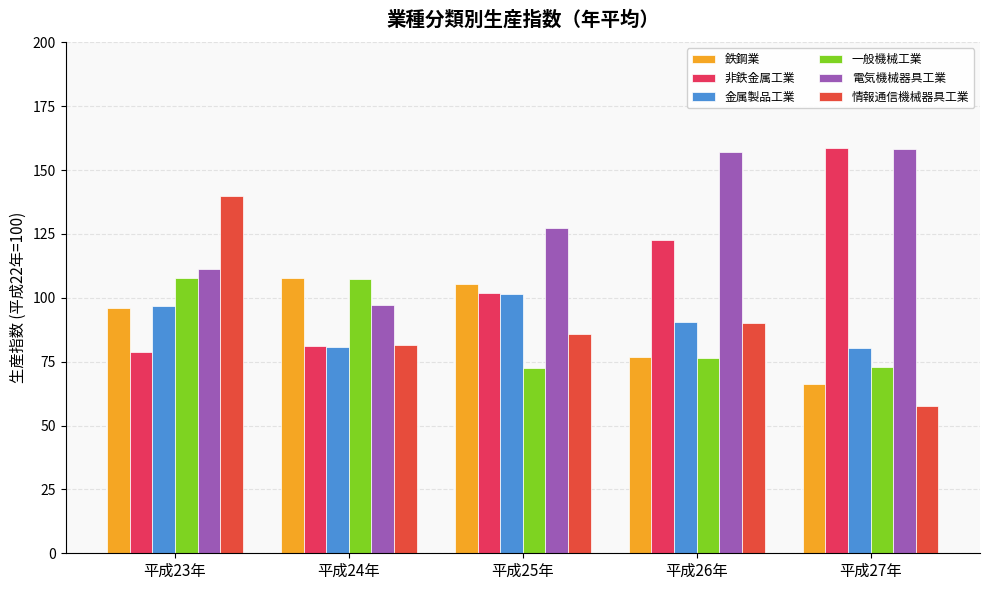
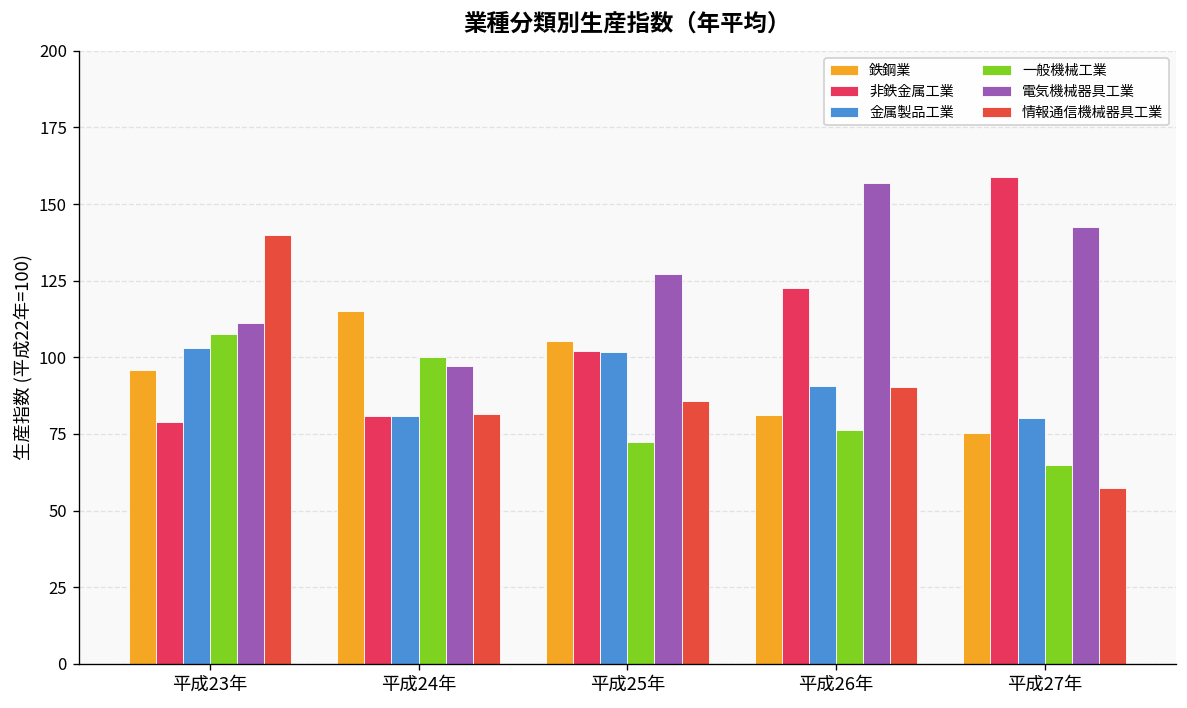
  {
    "鉄鋼業": {
      "平成23年": 96,
-     "平成24年": 108,
+     "平成24年": 115,
      "平成25年": 105,
-     "平成26年": 77,
-     "平成27年": 66
+     "平成26年": 81,
+     "平成27年": 75
    },
    "金属製品工業": {
-     "平成23年": 97,
+     "平成23年": 103,
      "平成24年": 81,
      "平成25年": 102,
      "平成26年": 91,
      "平成27年": 80
    },
    "一般機械工業": {
      "平成23年": 108,
-     "平成24年": 107,
+     "平成24年": 100,
      "平成25年": 72,
      "平成26年": 76,
-     "平成27年": 73
+     "平成27年": 65
    },
    "電気機械器具工業": {
      "平成23年": 111,
      "平成24年": 97,
      "平成25年": 127,
      "平成26年": 157,
-     "平成27年": 158
+     "平成27年": 142
    }
  }
